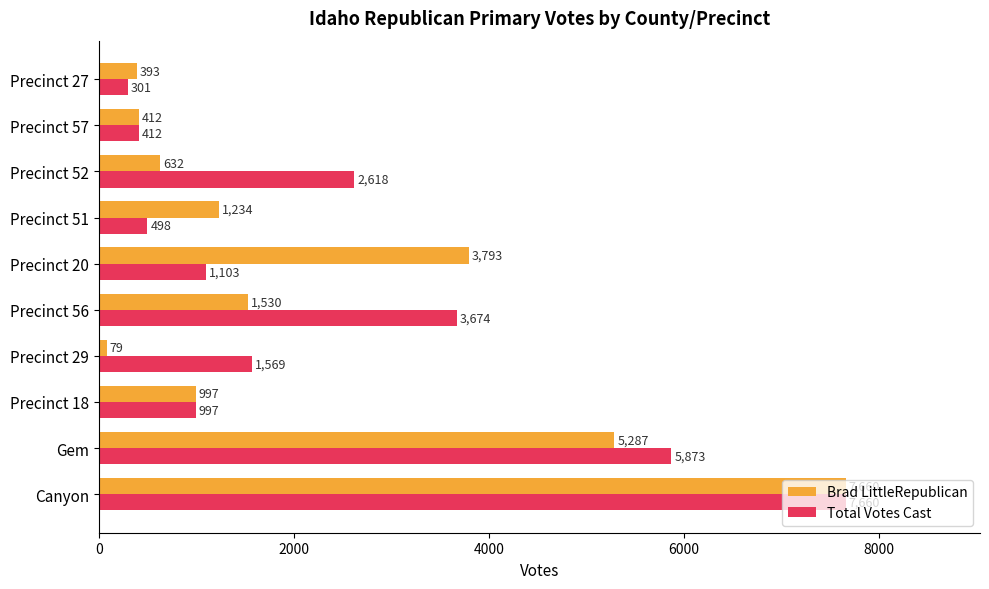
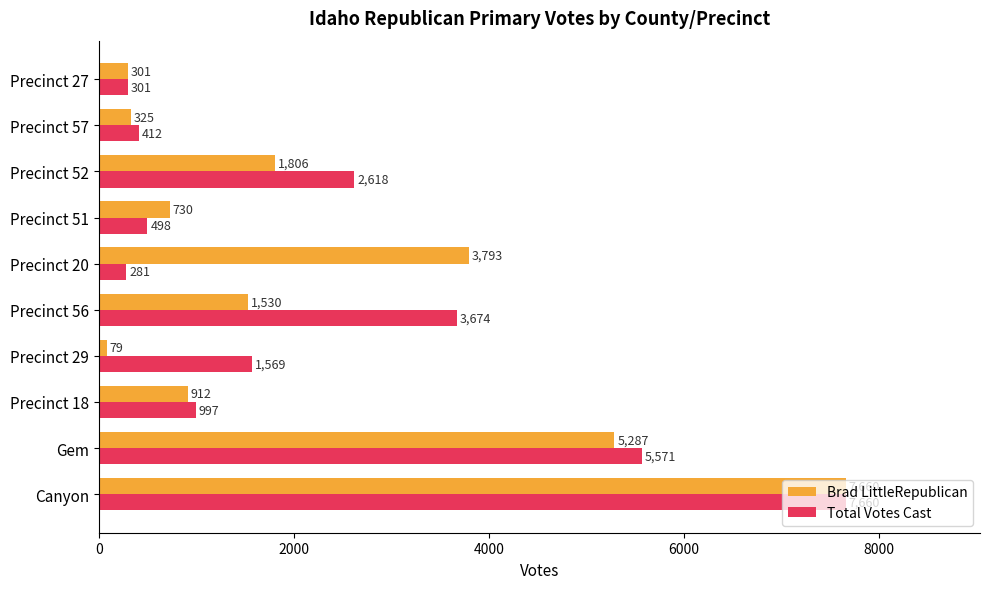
  {
    "Brad LittleRepublican": {
-     "Precinct 27": "393",
-     "Precinct 57": "412",
-     "Precinct 52": "632",
-     "Precinct 51": "1,234",
+     "Precinct 27": "301",
+     "Precinct 57": "325",
+     "Precinct 52": "1,806",
+     "Precinct 51": "730",
      "Precinct 20": "3,793",
      "Precinct 56": "1,530",
      "Precinct 29": "79",
-     "Precinct 18": "997",
+     "Precinct 18": "912",
      "Gem": "5,287"
    },
    "Total Votes Cast": {
      "Precinct 27": "301",
      "Precinct 57": "412",
      "Precinct 52": "2,618",
      "Precinct 51": "498",
-     "Precinct 20": "1,103",
+     "Precinct 20": "281",
      "Precinct 56": "3,674",
      "Precinct 29": "1,569",
      "Precinct 18": "997",
-     "Gem": "5,873"
+     "Gem": "5,571"
    }
  }
